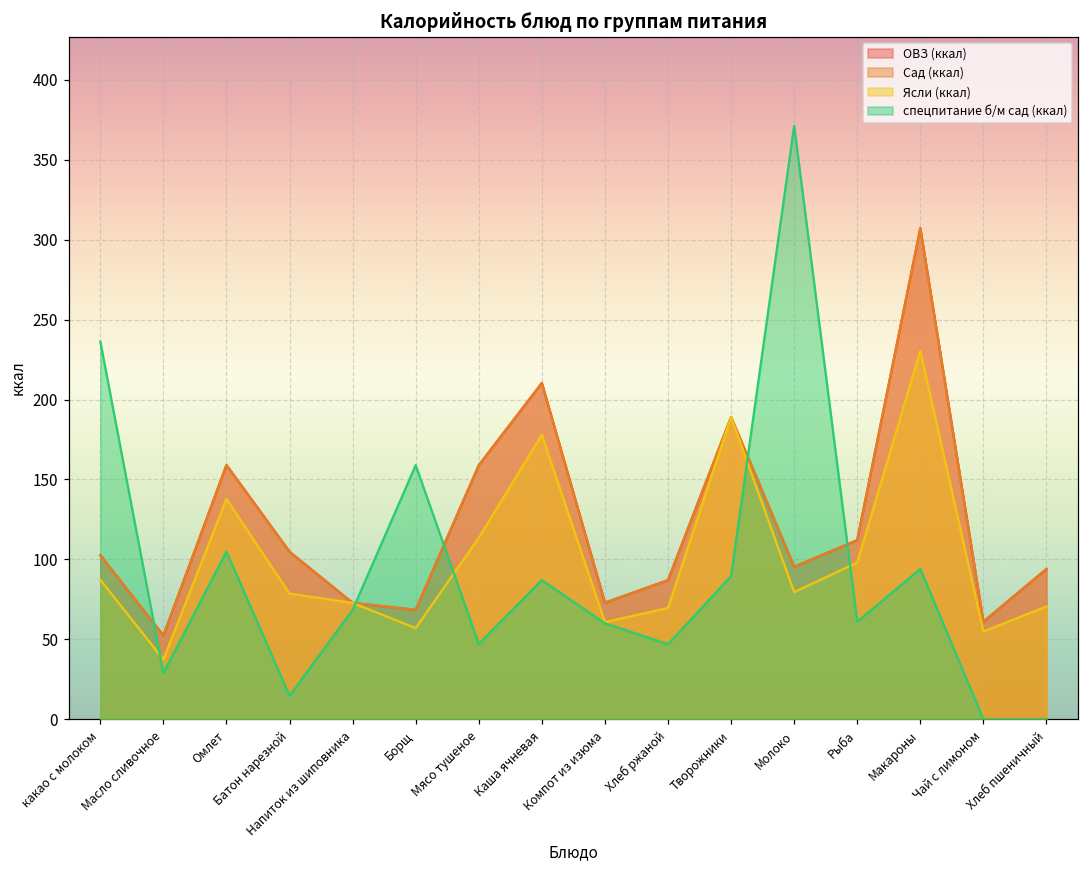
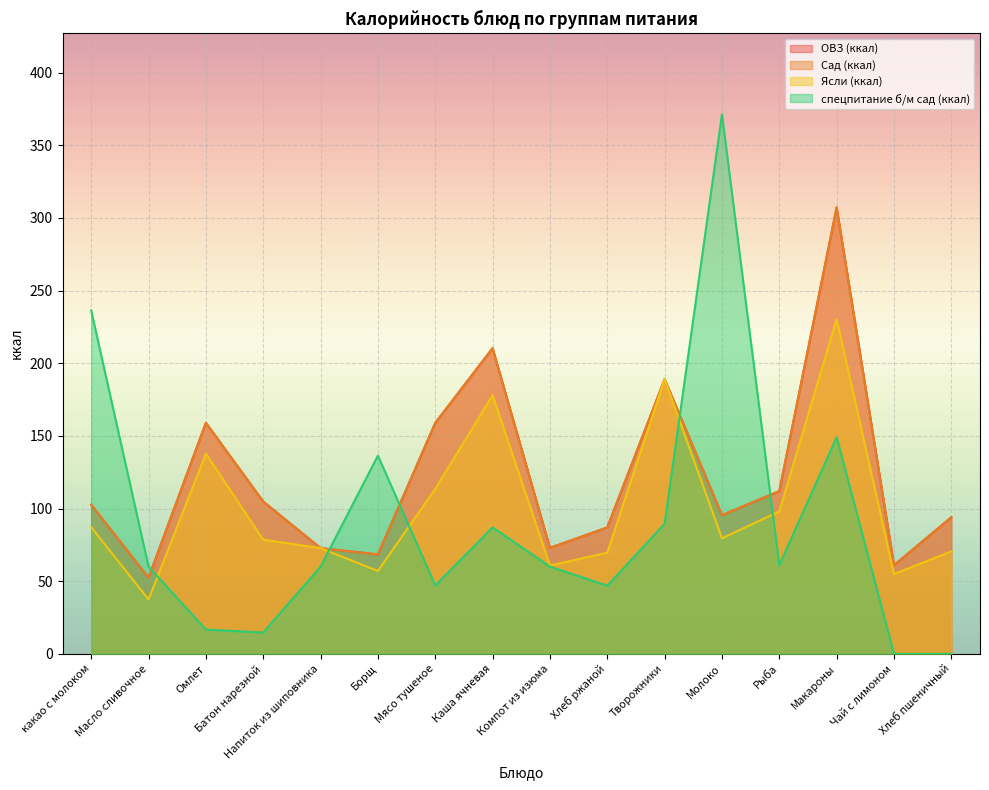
  {
    "спецпитание б/м сад (ккал)": {
      "какао с молоком": 236,
-     "Масло сливочное": 29,
-     "Омлет": 105,
+     "Масло сливочное": 60,
+     "Омлет": 17,
      "Батон нарезной": 15,
-     "Напиток из шиповника": 68,
-     "Борщ": 159,
+     "Напиток из шиповника": 60,
+     "Борщ": 136,
      "Мясо тушеное": 47,
      "Каша ячневая": 87,
      "Хлеб ржаной": 47,
      "Творожники": 90,
      "Молоко": 371,
      "Рыба": 61,
-     "Макароны": 94,
+     "Макароны": 149,
      "Чай с лимоном": 0,
      "Хлеб пшеничный": 0
    }
  }
